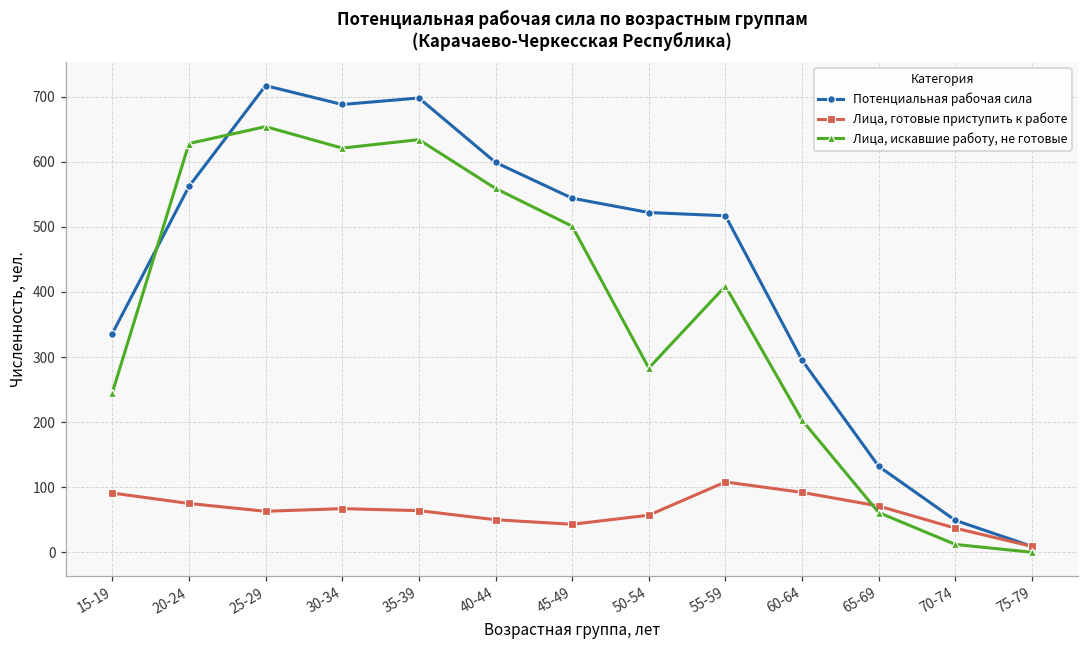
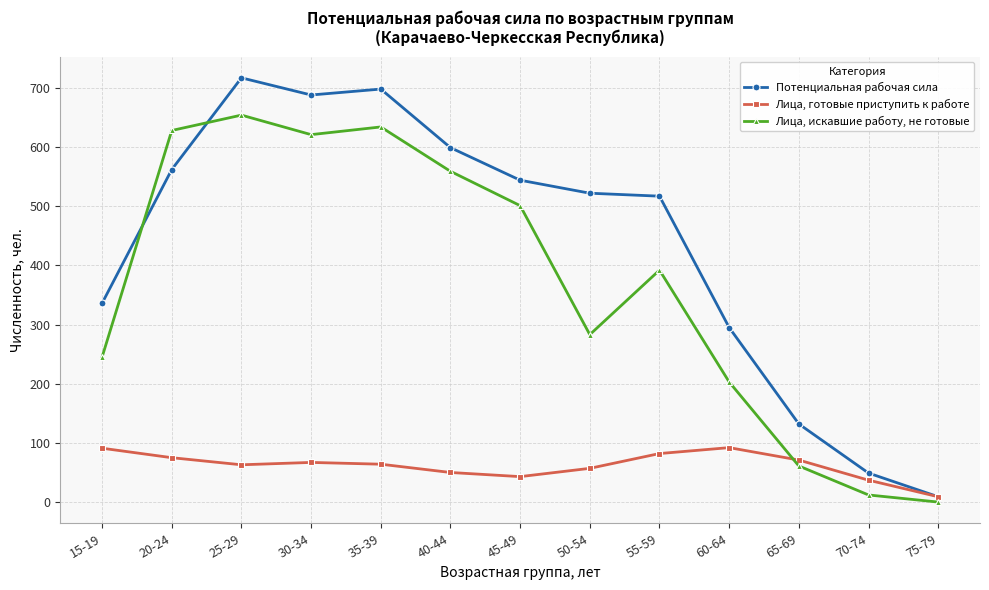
  {
    "Потенциальная рабочая сила": {
      "15-19": 340,
      "20-24": 560,
      "25-29": 720,
      "30-34": 690,
      "35-39": 700,
      "40-44": 600,
      "45-49": 540,
      "50-54": 520,
      "55-59": 520,
      "60-64": 300,
      "65-69": 130,
      "70-74": 50
    },
    "Лица, готовые приступить к работе": {
      "15-19": 90,
      "20-24": 80,
      "25-29": 60,
      "30-34": 70,
      "35-39": 60,
      "40-44": 50,
      "45-49": 40,
      "50-54": 60,
-     "55-59": 110,
+     "55-59": 80,
      "60-64": 90,
      "65-69": 70,
      "70-74": 40
    },
    "Лица, искавшие работу, не готовые": {
      "15-19": 250,
      "20-24": 630,
      "25-29": 650,
      "30-34": 620,
      "35-39": 630,
      "40-44": 560,
      "45-49": 500,
      "50-54": 280,
-     "55-59": 410,
+     "55-59": 390,
      "60-64": 200,
      "65-69": 60,
      "70-74": 10,
      "75-79": 0
    }
  }
